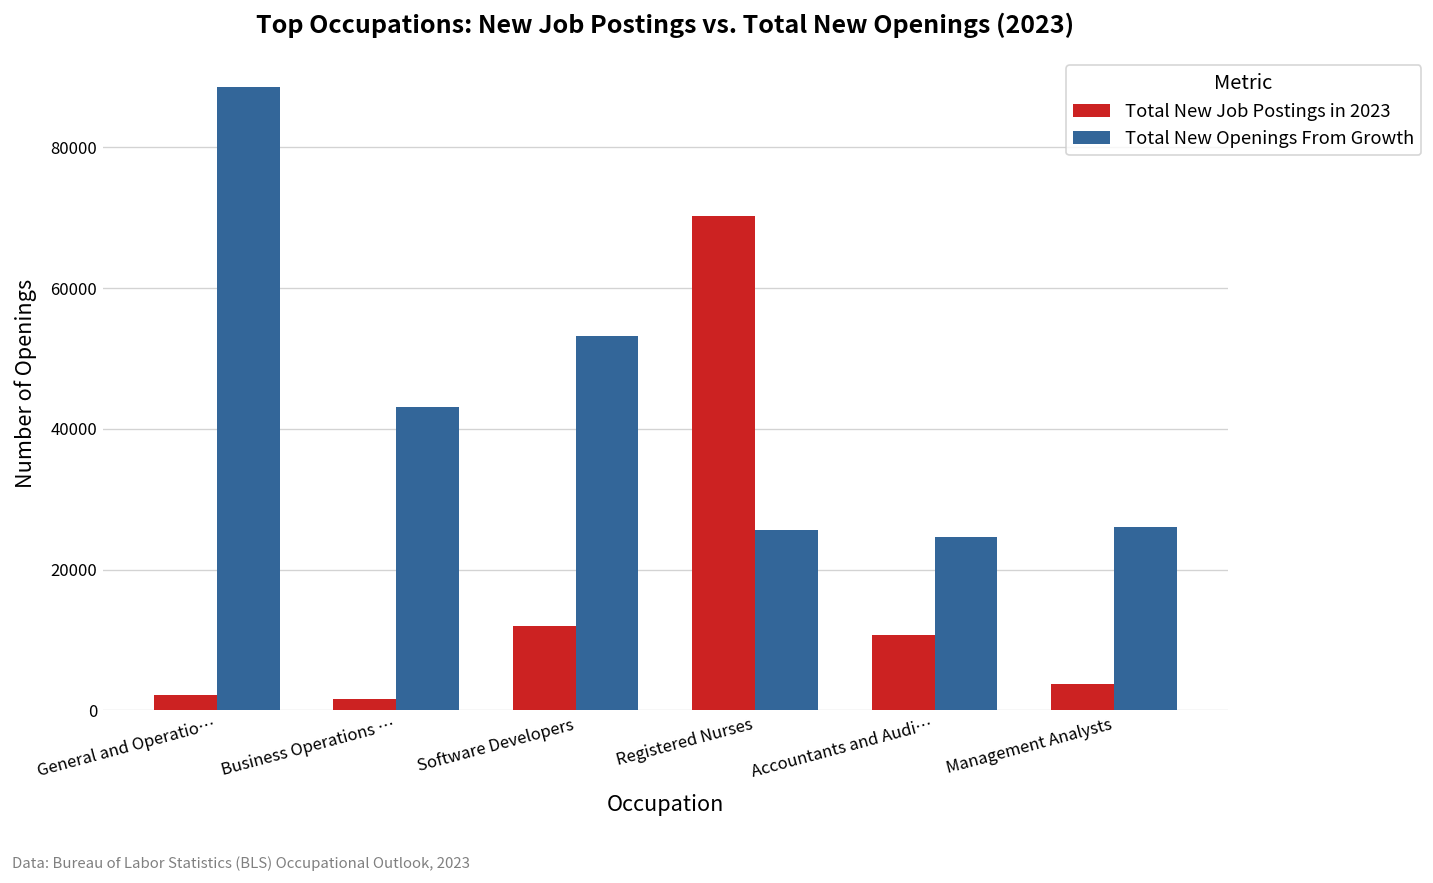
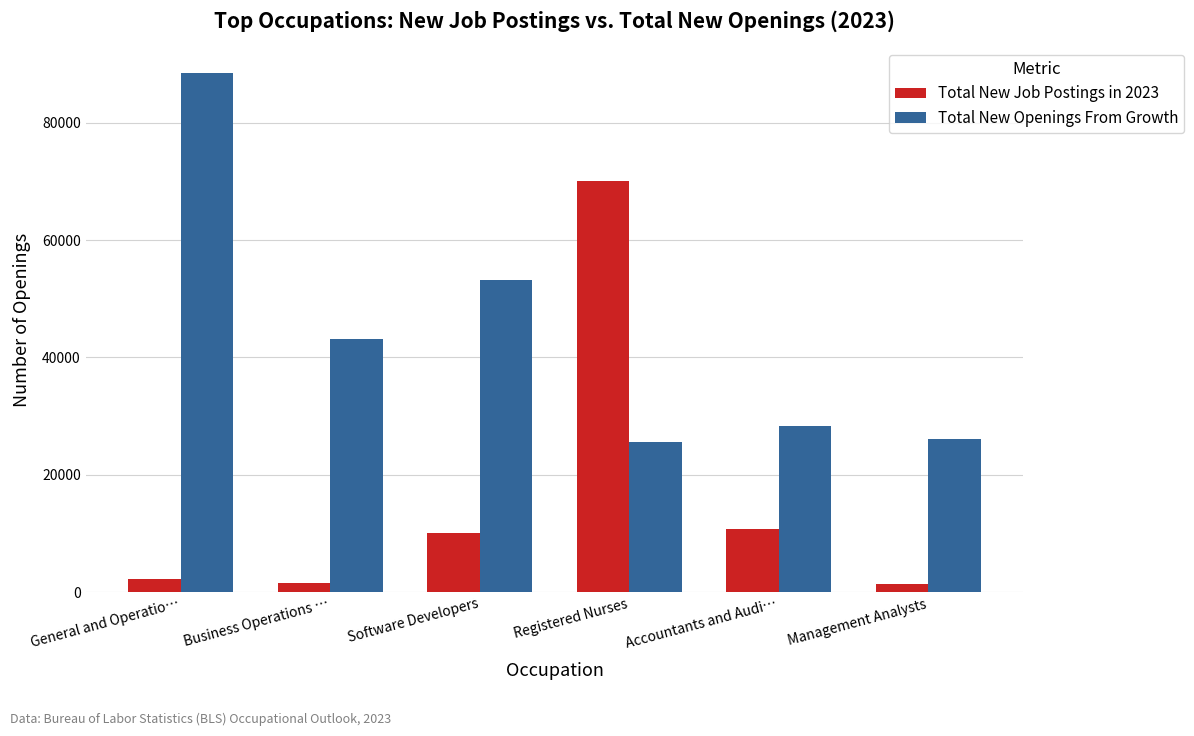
  {
    "Total New Job Postings in 2023": {
      "General and Operatio…": 2000,
      "Business Operations …": 2000,
-     "Software Developers": 12000,
+     "Software Developers": 10000,
      "Registered Nurses": 70000,
      "Accountants and Audi…": 11000,
-     "Management Analysts": 4000
+     "Management Analysts": 1000
    },
    "Total New Openings From Growth": {
      "General and Operatio…": 89000,
      "Business Operations …": 43000,
      "Software Developers": 53000,
      "Registered Nurses": 26000,
-     "Accountants and Audi…": 25000,
+     "Accountants and Audi…": 28000,
      "Management Analysts": 26000
    }
  }
